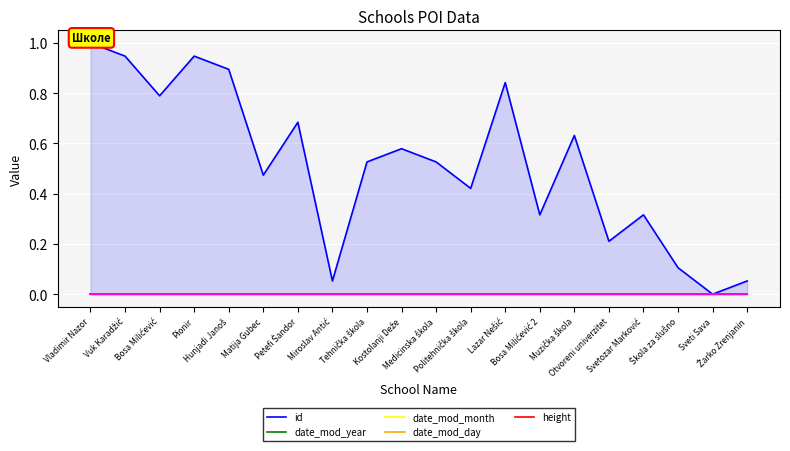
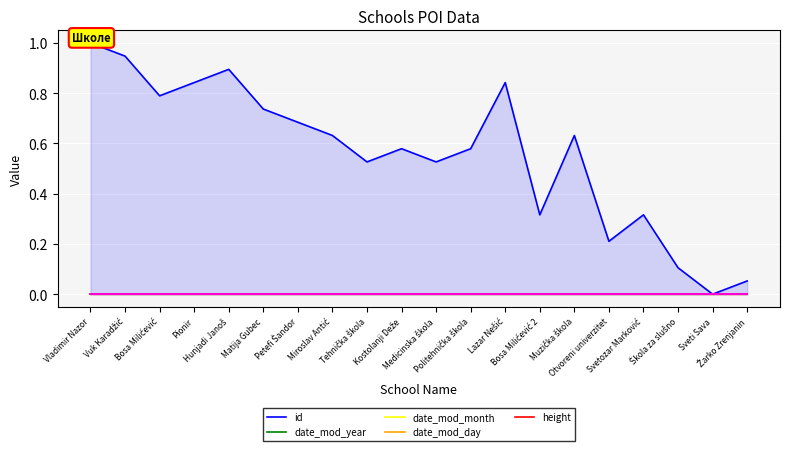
  {
    "id": {
      "Vuk Karadžić": 0.95,
      "Bosa Milićević": 0.79,
-     "Pionir": 0.95,
+     "Pionir": 0.84,
      "Hunjadi Janoš": 0.89,
-     "Matija Gubec": 0.47,
+     "Matija Gubec": 0.74,
      "Petefi Šandor": 0.68,
-     "Miroslav Antić": 0.05,
+     "Miroslav Antić": 0.63,
      "Tehnička škola": 0.53,
      "Kostolanji Deže": 0.58,
      "Medicinska škola": 0.53,
-     "Politehnička škola": 0.42,
+     "Politehnička škola": 0.58,
      "Lazar Nešić": 0.84,
      "Bosa Milićević 2": 0.32,
      "Muzička škola": 0.63,
      "Otvoreni univerzitet": 0.21,
      "Svetozar Marković": 0.32,
      "Škola za slušno": 0.11,
      "Žarko Zrenjanin": 0.05
    },
    "height": {
      "Vladimir Nazor": 0.00,
      "Vuk Karadžić": 0.00,
      "Bosa Milićević": 0.00,
      "Pionir": 0.00,
      "Hunjadi Janoš": 0.00,
      "Matija Gubec": 0.00,
      "Petefi Šandor": 0.00,
      "Miroslav Antić": 0.00,
      "Tehnička škola": 0.00,
      "Kostolanji Deže": 0.00,
      "Medicinska škola": 0.00,
      "Politehnička škola": 0.00,
      "Lazar Nešić": 0.00,
      "Bosa Milićević 2": 0.00,
      "Muzička škola": 0.00,
      "Otvoreni univerzitet": 0.00,
      "Svetozar Marković": 0.00,
      "Škola za slušno": 0.00,
      "Žarko Zrenjanin": 0.00
    }
  }
